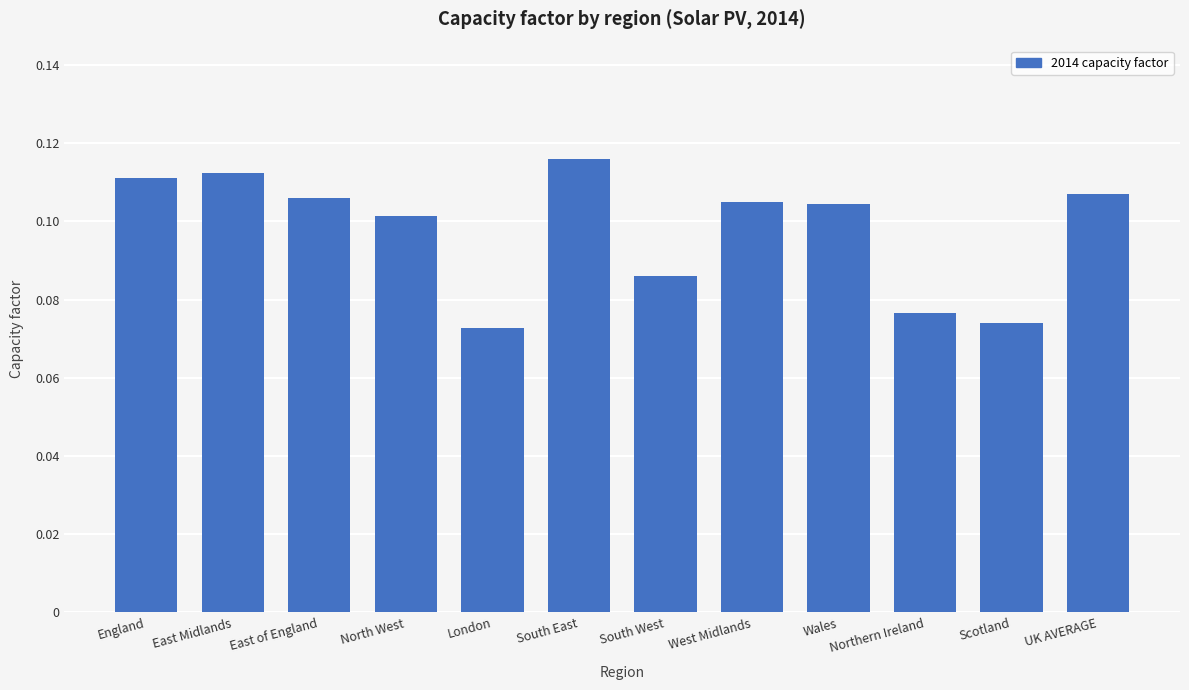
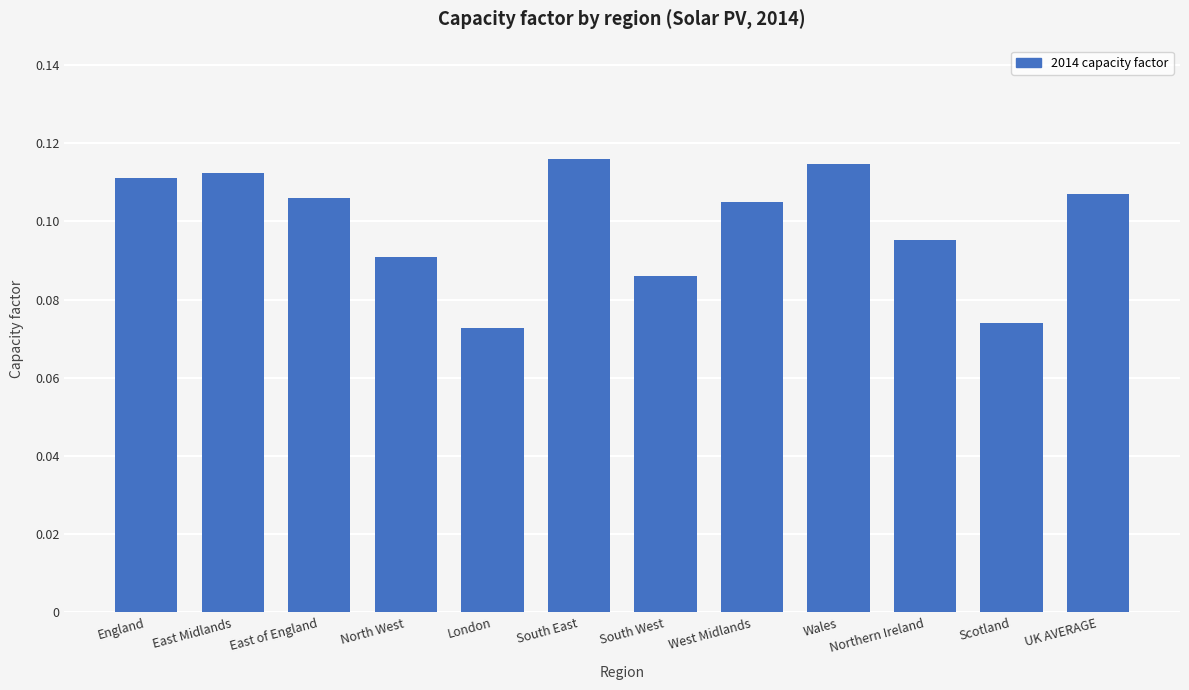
  {
    "England": 0.111,
    "East Midlands": 0.112,
    "East of England": 0.106,
-   "North West": 0.101,
+   "North West": 0.091,
    "London": 0.073,
    "South East": 0.116,
    "South West": 0.086,
    "West Midlands": 0.105,
-   "Wales": 0.104,
-   "Northern Ireland": 0.077,
+   "Wales": 0.115,
+   "Northern Ireland": 0.095,
    "Scotland": 0.074,
    "UK AVERAGE": 0.107
  }
